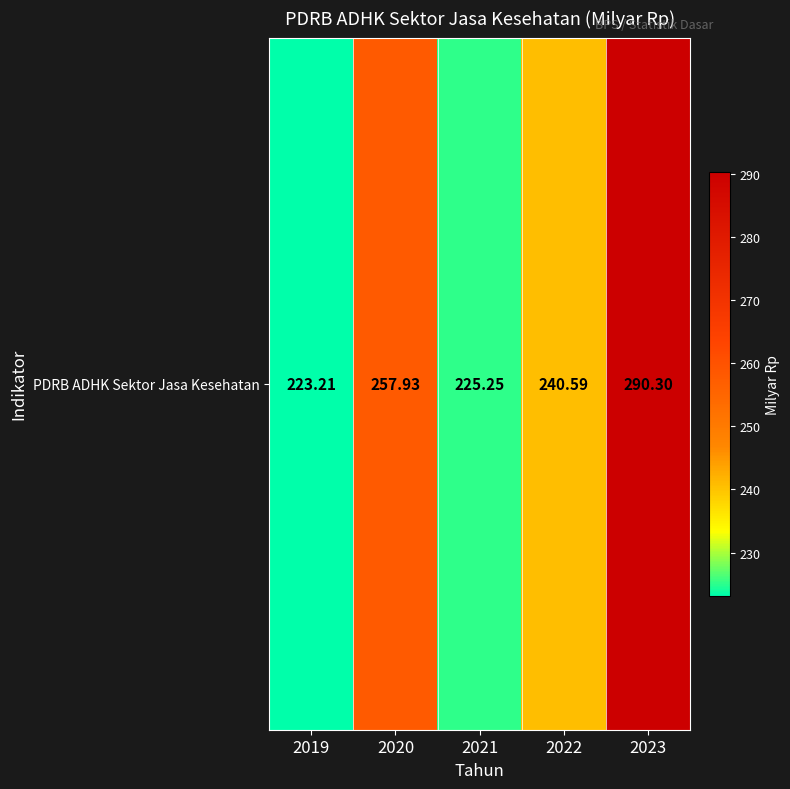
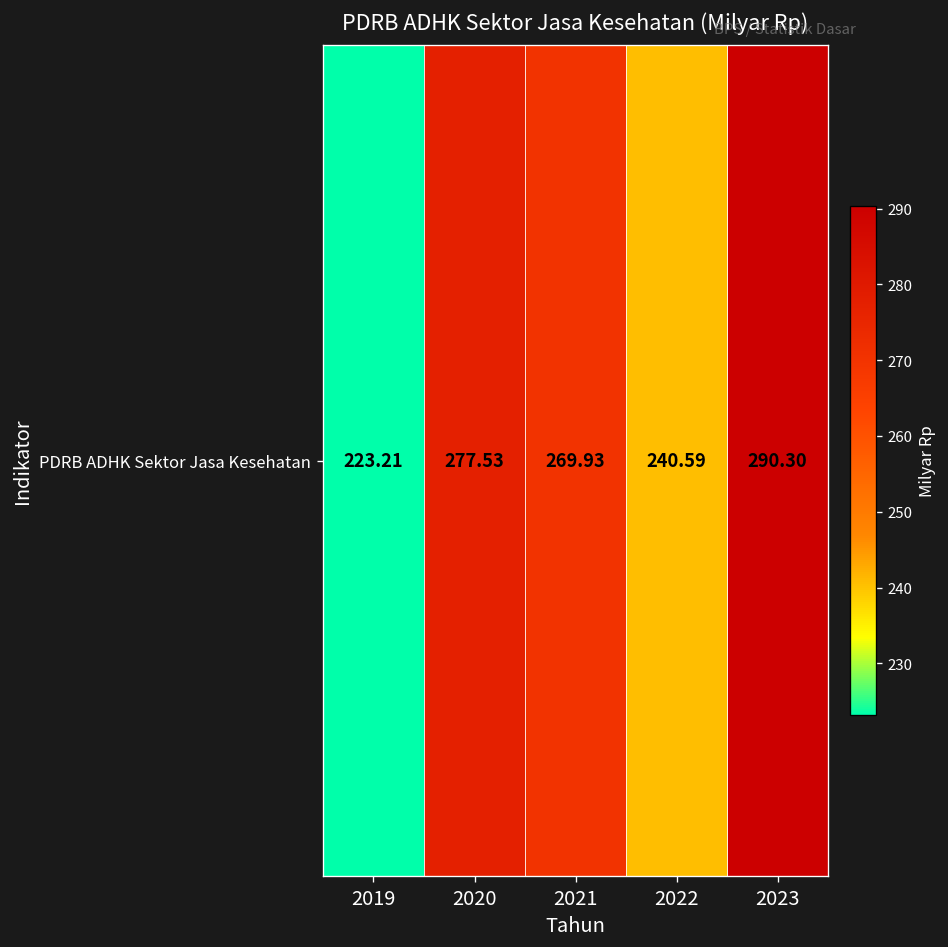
  {
    "PDRB ADHK Sektor Jasa Kesehatan": {
      "2019": 223.21,
-     "2020": 257.93,
-     "2021": 225.25,
+     "2020": 277.53,
+     "2021": 269.93,
      "2022": 240.59,
      "2023": 290.30
    }
  }
